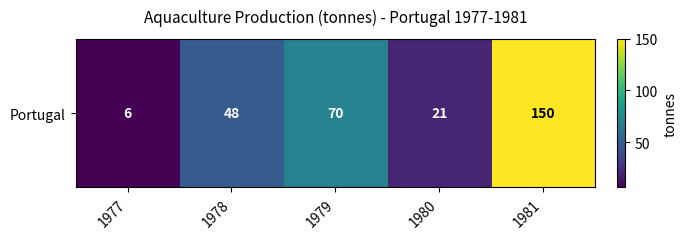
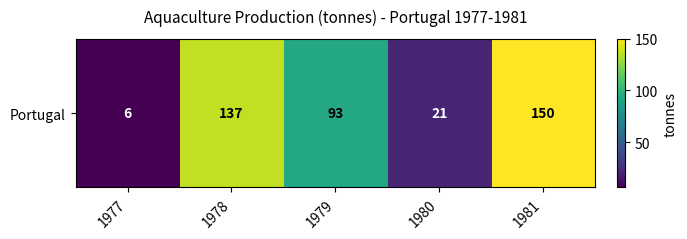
  {
    "Portugal": {
      "1977": 6,
-     "1978": 48,
-     "1979": 70,
+     "1978": 137,
+     "1979": 93,
      "1980": 21,
      "1981": 150
    }
  }
